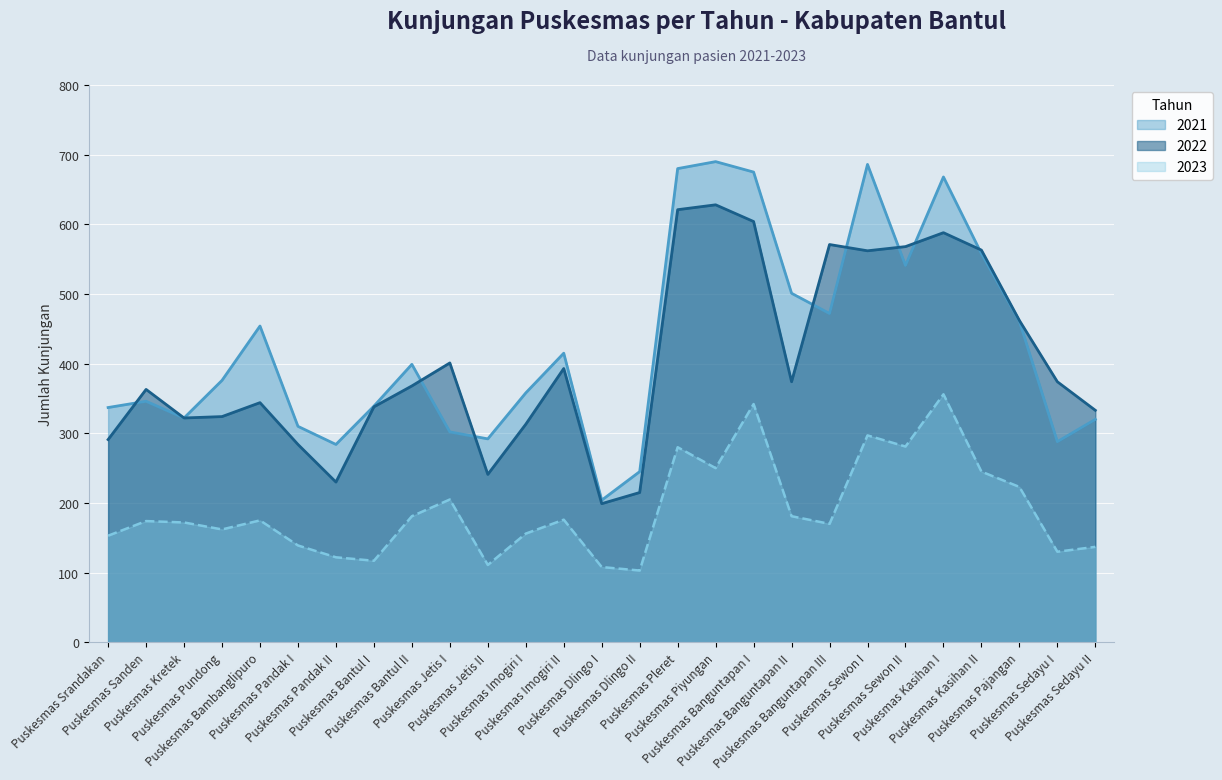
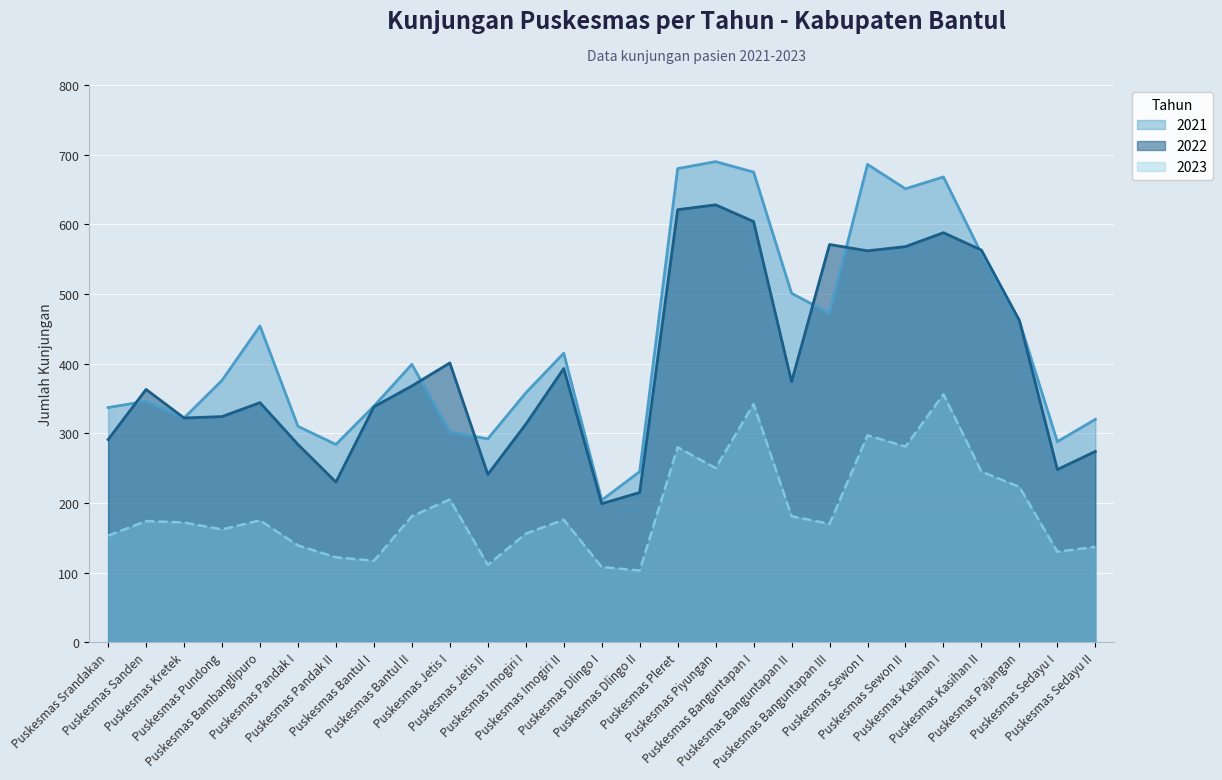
  {
    "2021": {
      "Puskesmas Srandakan": 340,
      "Puskesmas Sanden": 350,
      "Puskesmas Pundong": 380,
      "Puskesmas Bambanglipuro": 450,
      "Puskesmas Pandak I": 310,
      "Puskesmas Pandak II": 280,
      "Puskesmas Bantul II": 400,
      "Puskesmas Jetis I": 300,
      "Puskesmas Jetis II": 290,
      "Puskesmas Imogiri I": 360,
      "Puskesmas Imogiri II": 420,
      "Puskesmas Dlingo I": 200,
      "Puskesmas Dlingo II": 250,
      "Puskesmas Pleret": 680,
      "Puskesmas Piyungan": 690,
      "Puskesmas Banguntapan I": 680,
      "Puskesmas Banguntapan II": 500,
      "Puskesmas Banguntapan III": 470,
      "Puskesmas Sewon I": 690,
-     "Puskesmas Sewon II": 540,
+     "Puskesmas Sewon II": 650,
      "Puskesmas Kasihan I": 670,
      "Puskesmas Kasihan II": 560,
      "Puskesmas Sedayu I": 290,
      "Puskesmas Sedayu II": 320
    },
    "2022": {
      "Puskesmas Srandakan": 290,
      "Puskesmas Sanden": 360,
      "Puskesmas Pundong": 320,
      "Puskesmas Bambanglipuro": 340,
      "Puskesmas Pandak I": 280,
      "Puskesmas Pandak II": 230,
      "Puskesmas Bantul II": 370,
      "Puskesmas Jetis I": 400,
      "Puskesmas Jetis II": 240,
      "Puskesmas Imogiri I": 310,
      "Puskesmas Imogiri II": 390,
      "Puskesmas Dlingo I": 200,
      "Puskesmas Dlingo II": 220,
      "Puskesmas Pleret": 620,
      "Puskesmas Piyungan": 630,
      "Puskesmas Banguntapan I": 600,
      "Puskesmas Banguntapan II": 370,
      "Puskesmas Banguntapan III": 570,
      "Puskesmas Sewon I": 560,
      "Puskesmas Sewon II": 570,
      "Puskesmas Kasihan I": 590,
      "Puskesmas Kasihan II": 560,
-     "Puskesmas Sedayu I": 370,
-     "Puskesmas Sedayu II": 330
+     "Puskesmas Sedayu I": 250,
+     "Puskesmas Sedayu II": 270
    },
    "2023": {
      "Puskesmas Srandakan": 150,
      "Puskesmas Sanden": 170,
      "Puskesmas Kretek": 170,
      "Puskesmas Pundong": 160,
      "Puskesmas Bambanglipuro": 180,
      "Puskesmas Pandak I": 140,
      "Puskesmas Pandak II": 120,
      "Puskesmas Bantul I": 120,
      "Puskesmas Bantul II": 180,
      "Puskesmas Jetis I": 210,
      "Puskesmas Jetis II": 110,
      "Puskesmas Imogiri I": 160,
      "Puskesmas Imogiri II": 180,
      "Puskesmas Dlingo I": 110,
      "Puskesmas Dlingo II": 100,
      "Puskesmas Pleret": 280,
      "Puskesmas Piyungan": 250,
      "Puskesmas Banguntapan I": 340,
      "Puskesmas Banguntapan II": 180,
      "Puskesmas Banguntapan III": 170,
      "Puskesmas Sewon I": 300,
      "Puskesmas Sewon II": 280,
      "Puskesmas Kasihan I": 360,
      "Puskesmas Kasihan II": 250,
      "Puskesmas Pajangan": 220,
      "Puskesmas Sedayu I": 130,
      "Puskesmas Sedayu II": 140
    }
  }
